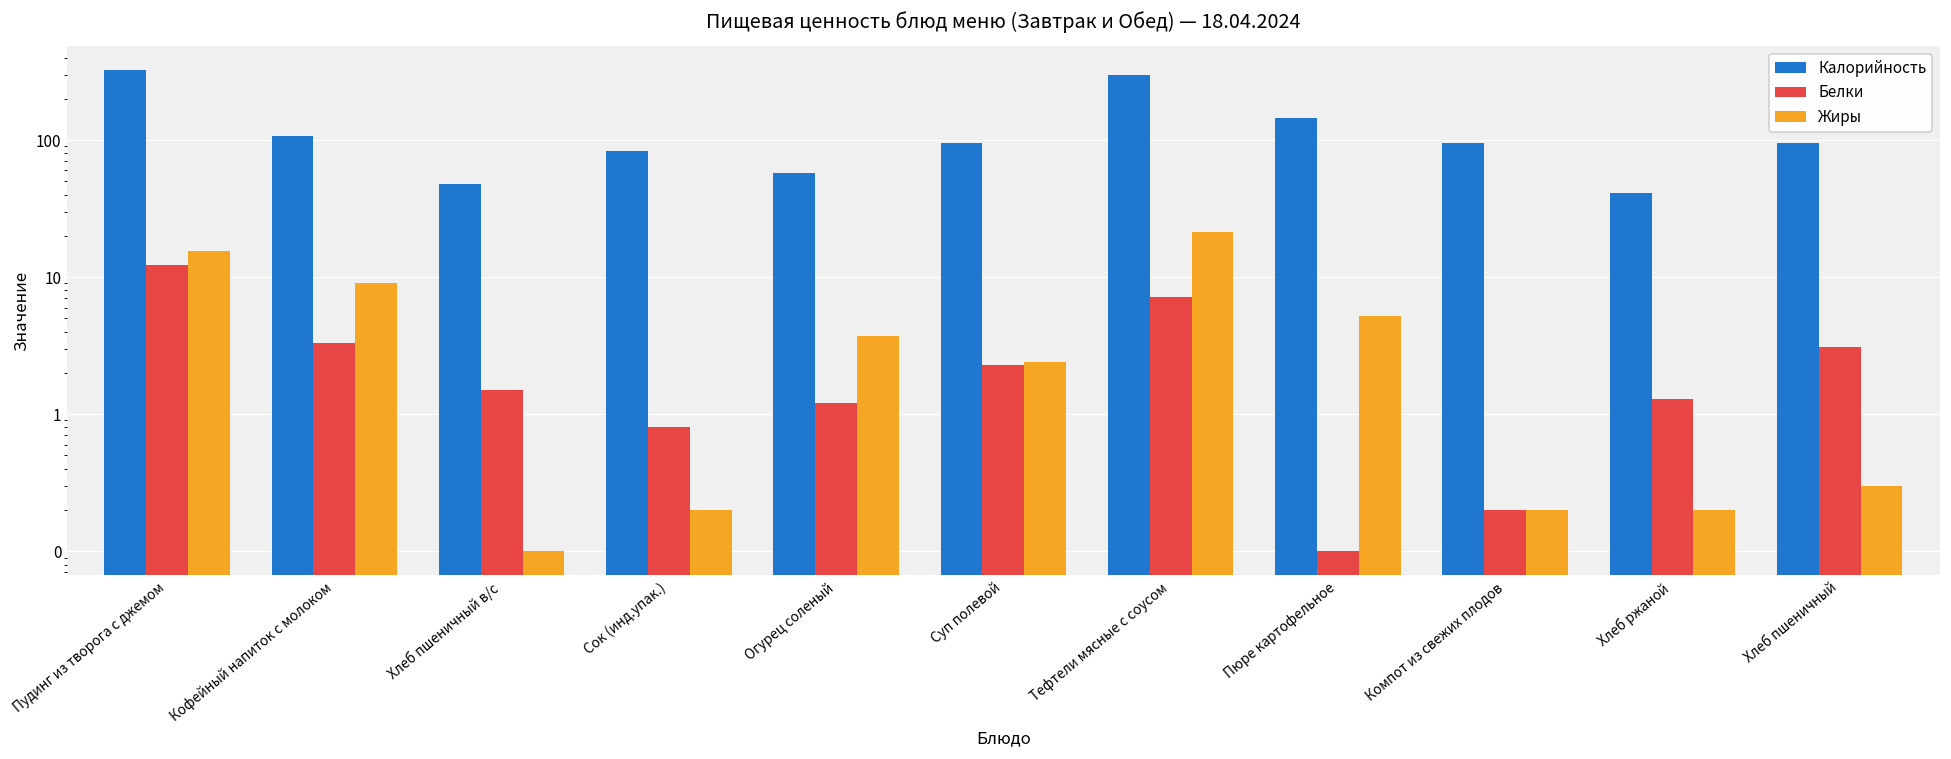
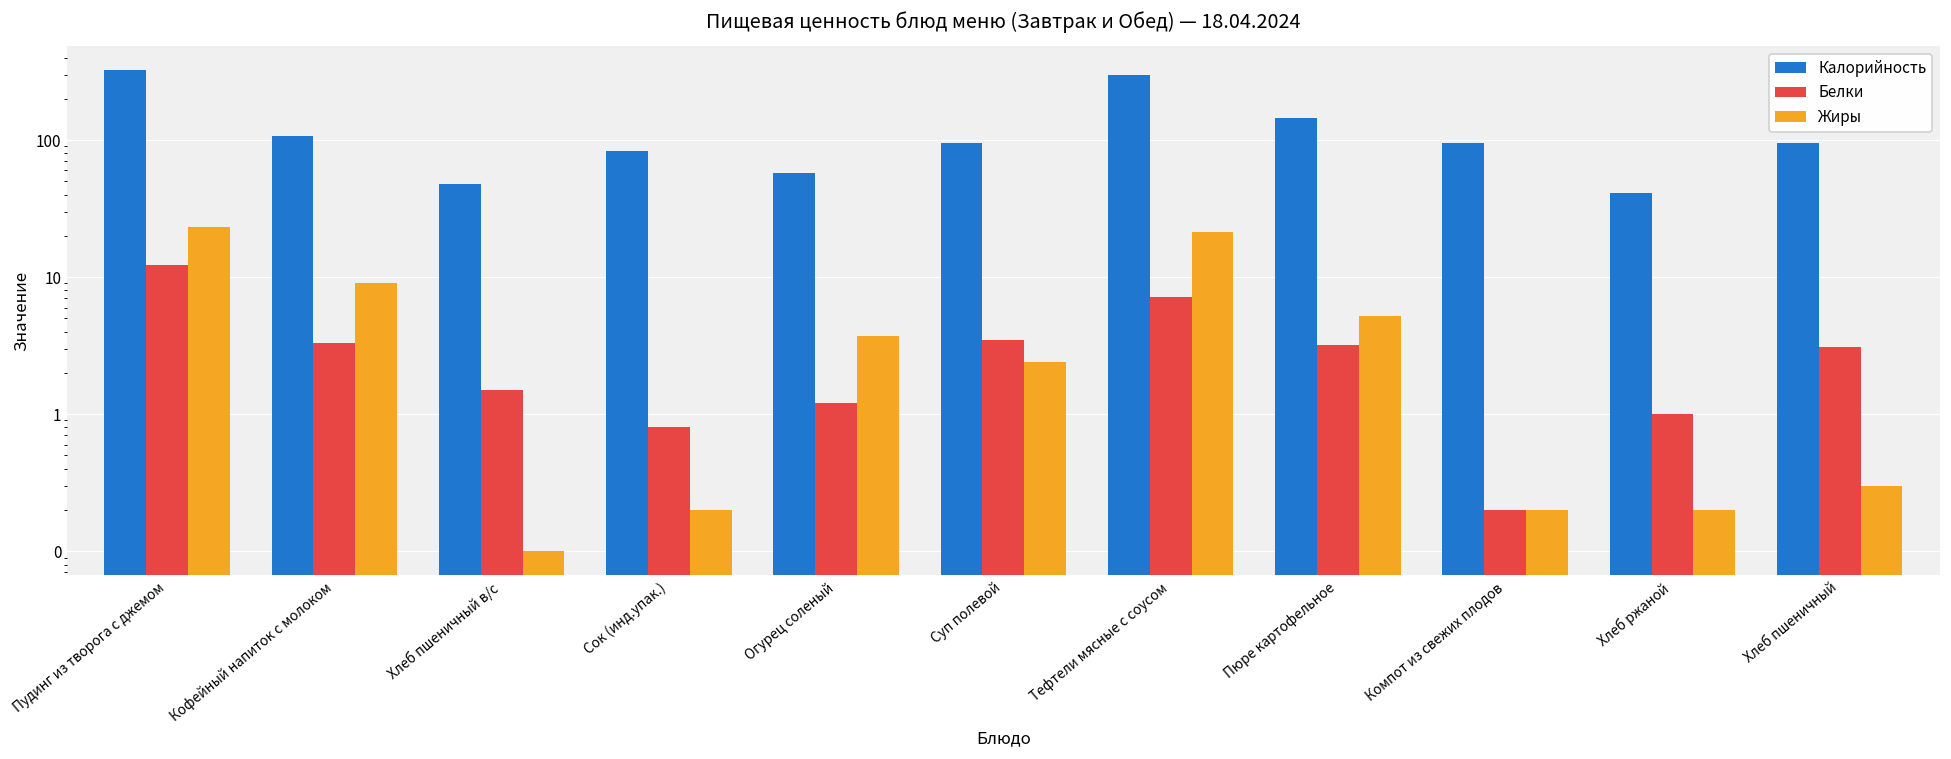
  {
    "Калорийность": {
      "Пудинг из творога с джемом": 320,
      "Кофейный напиток с молоком": 110,
      "Хлеб пшеничный в/с": 47,
      "Сок (инд.упак.)": 80,
      "Огурец соленый": 60,
      "Суп полевой": 100,
      "Тефтели мясные с соусом": 300,
      "Пюре картофельное": 150,
      "Компот из свежих плодов": 100,
      "Хлеб ржаной": 41,
      "Хлеб пшеничный": 90
    },
    "Белки": {
      "Пудинг из творога с джемом": 12,
      "Кофейный напиток с молоком": 3.3,
      "Хлеб пшеничный в/с": 1.5,
      "Сок (инд.упак.)": 0.8,
      "Огурец соленый": 1.2,
-     "Суп полевой": 2.3,
+     "Суп полевой": 3.5,
      "Тефтели мясные с соусом": 7,
-     "Пюре картофельное": 0.1,
+     "Пюре картофельное": 3.2,
      "Компот из свежих плодов": 0.2,
-     "Хлеб ржаной": 1.3,
+     "Хлеб ржаной": 1.0,
      "Хлеб пшеничный": 3.1
    },
    "Жиры": {
-     "Пудинг из творога с джемом": 15,
+     "Пудинг из творога с джемом": 23,
      "Кофейный напиток с молоком": 9,
      "Хлеб пшеничный в/с": 0.10,
      "Сок (инд.упак.)": 0.20,
      "Огурец соленый": 3.7,
      "Суп полевой": 2.4,
      "Тефтели мясные с соусом": 22,
      "Пюре картофельное": 5,
      "Компот из свежих плодов": 0.20,
      "Хлеб ржаной": 0.20,
      "Хлеб пшеничный": 0.30
    }
  }
